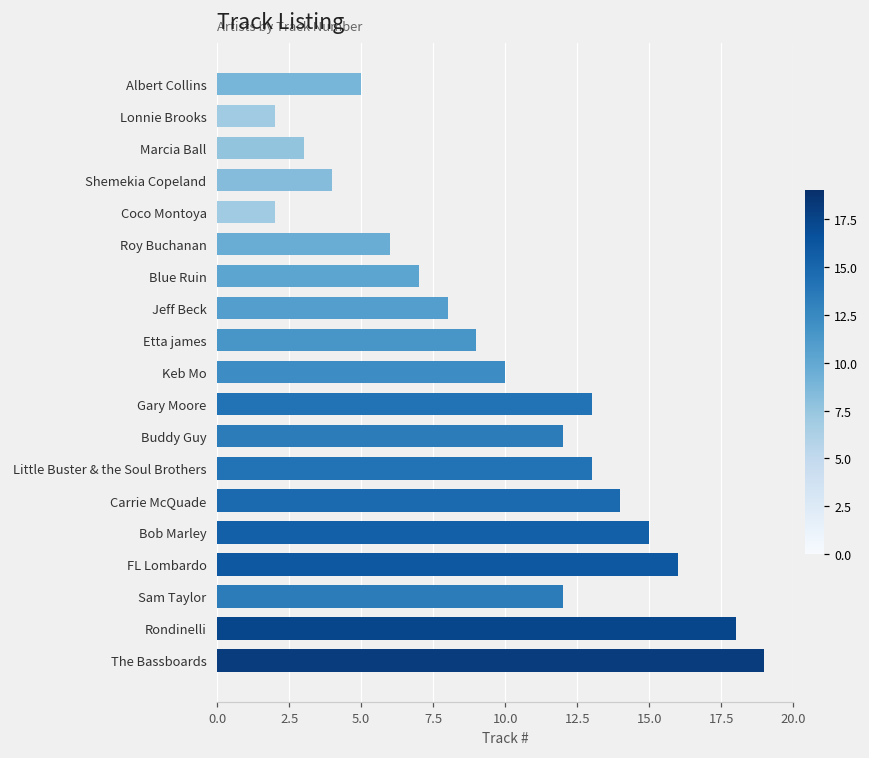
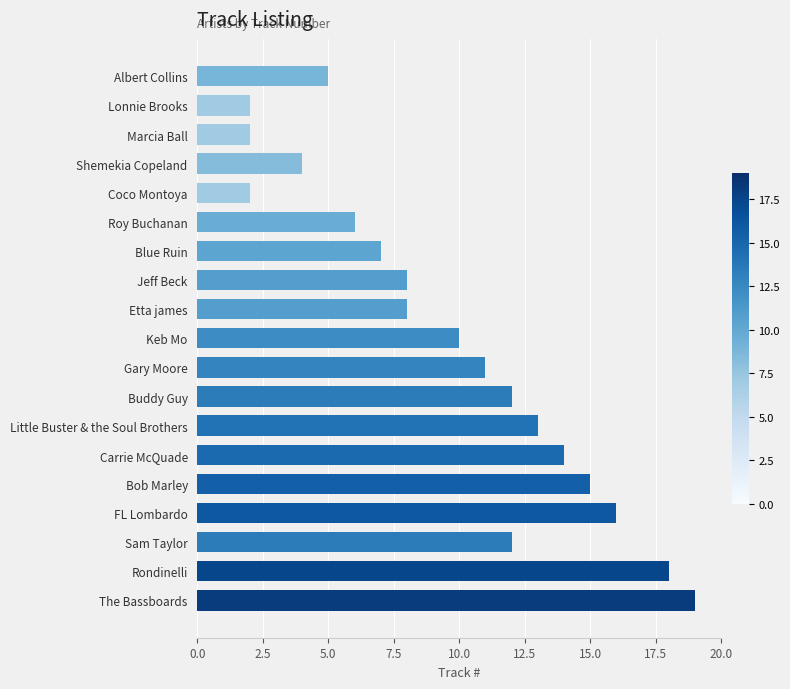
  {
    "Albert Collins": 5,
    "Lonnie Brooks": 2,
-   "Marcia Ball": 3,
+   "Marcia Ball": 2,
    "Shemekia Copeland": 4,
    "Coco Montoya": 2,
    "Roy Buchanan": 6,
    "Blue Ruin": 7,
    "Jeff Beck": 8,
-   "Etta james": 9,
+   "Etta james": 8,
    "Keb Mo": 10,
-   "Gary Moore": 13,
+   "Gary Moore": 11,
    "Buddy Guy": 12,
    "Little Buster & the Soul Brothers": 13,
    "Carrie McQuade": 14,
    "Bob Marley": 15,
    "FL Lombardo": 16,
    "Sam Taylor": 12,
    "Rondinelli": 18,
    "The Bassboards": 19
  }
